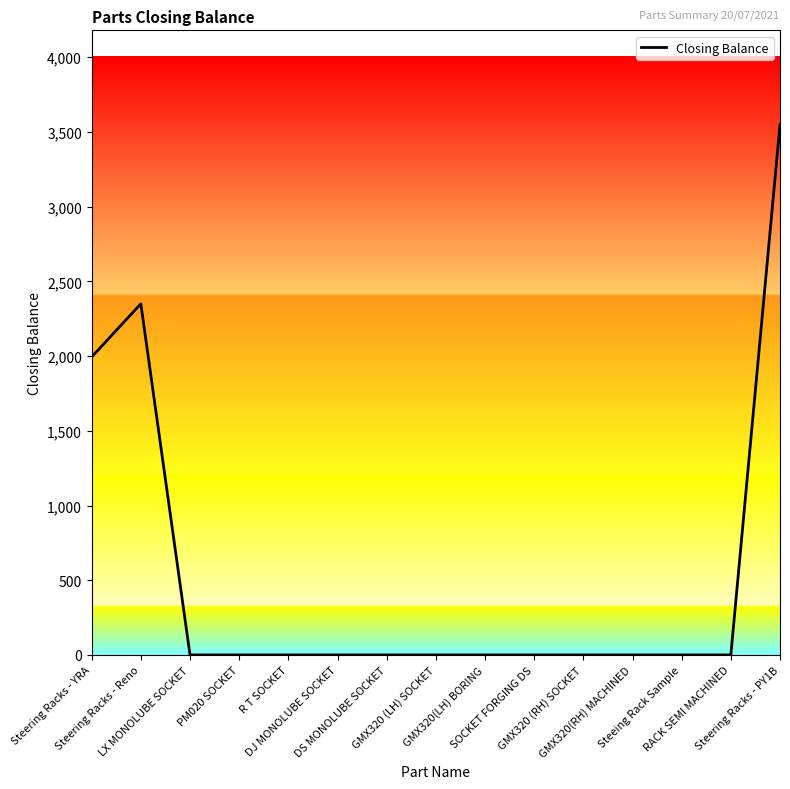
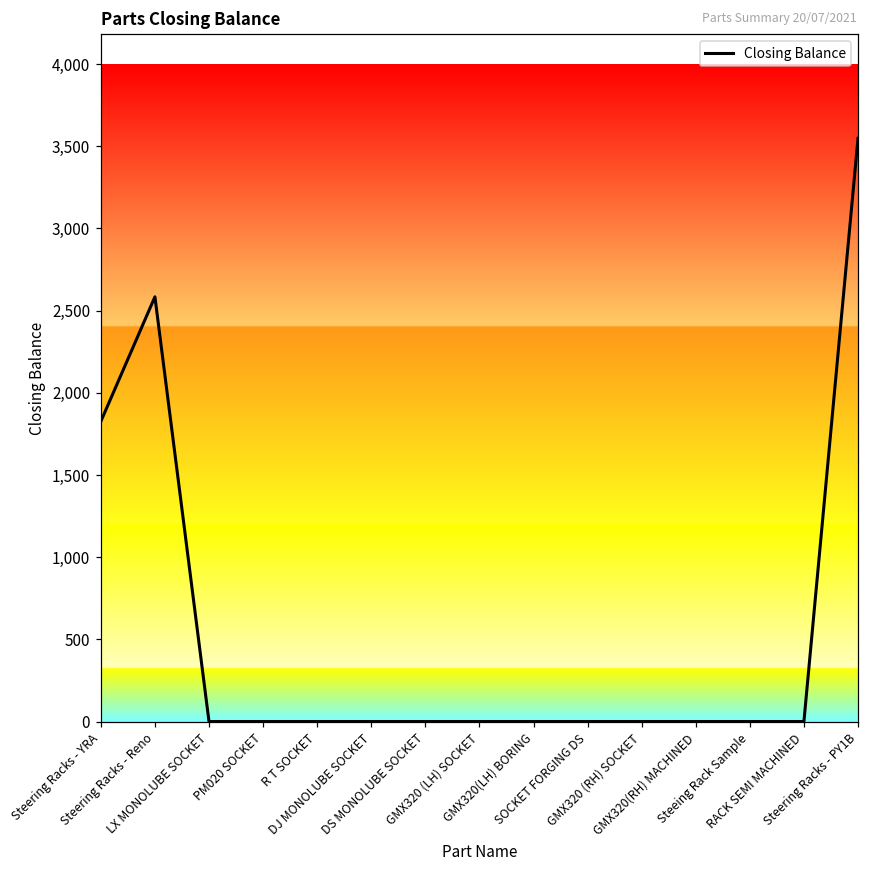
  {
-   "Steering Racks - YRA": "1,990",
-   "Steering Racks - Reno": "2,350",
+   "Steering Racks - YRA": "1,830",
+   "Steering Racks - Reno": "2,580",
    "LX MONOLUBE SOCKET": "0",
    "PM020 SOCKET": "0",
    "R T SOCKET": "0",
    "DJ MONOLUBE SOCKET": "0",
    "DS MONOLUBE SOCKET": "0",
    "GMX320 (LH) SOCKET": "0",
    "GMX320(LH) BORING": "0",
    "SOCKET FORGING DS": "0",
    "GMX320 (RH) SOCKET": "0",
    "GMX320(RH) MACHINED": "0",
    "Steeing Rack Sample": "0",
    "RACK SEMI MACHINED": "0",
    "Steering Racks - PY1B": "3,550"
  }
